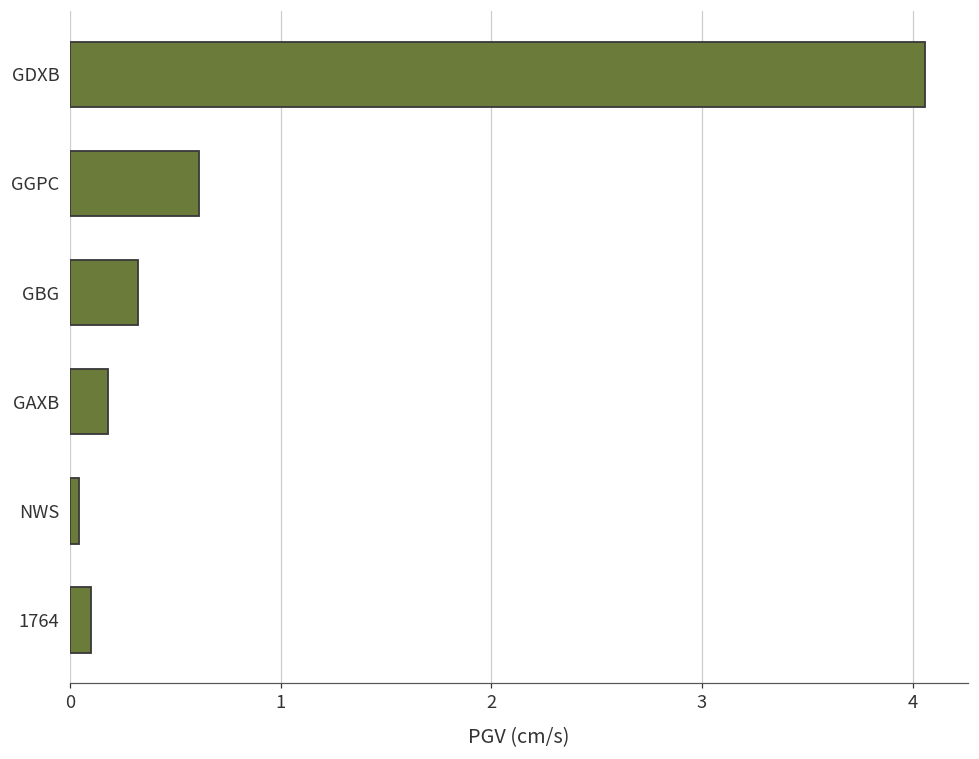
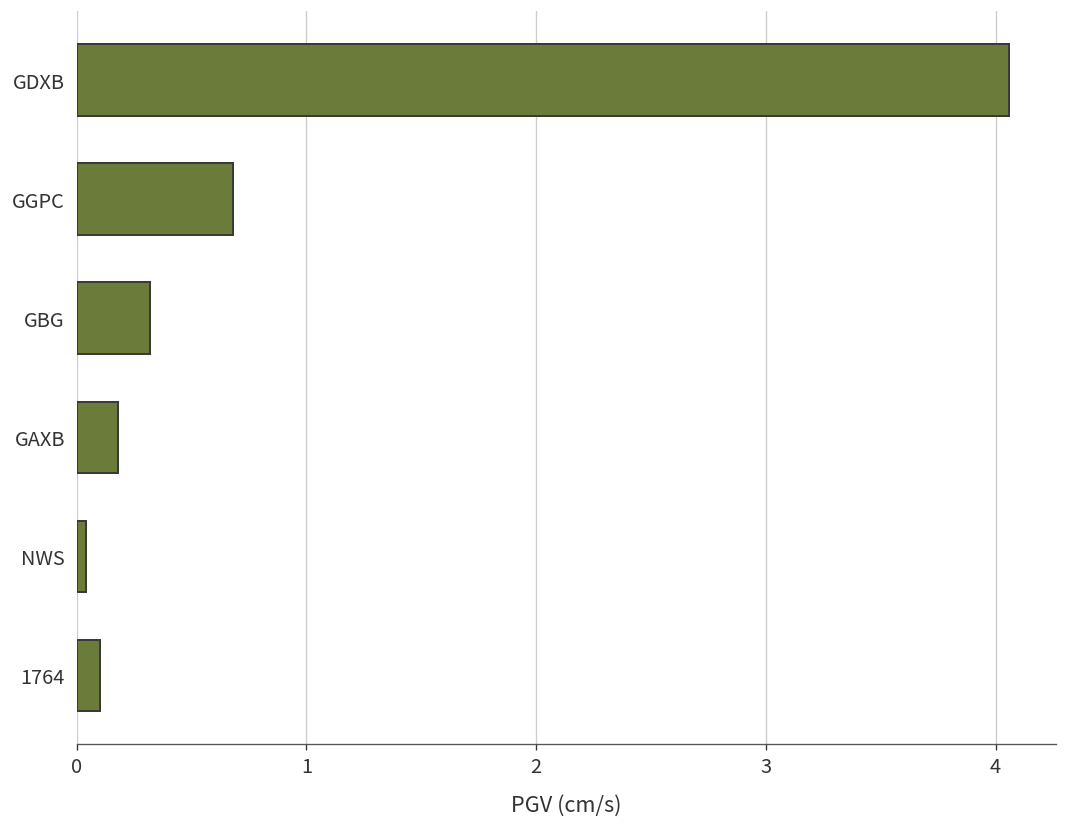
  {
    "GDXB": 4.06,
-   "GGPC": 0.61,
+   "GGPC": 0.68,
    "GBG": 0.32,
    "GAXB": 0.18,
    "NWS": 0.04,
    "1764": 0.10
  }
